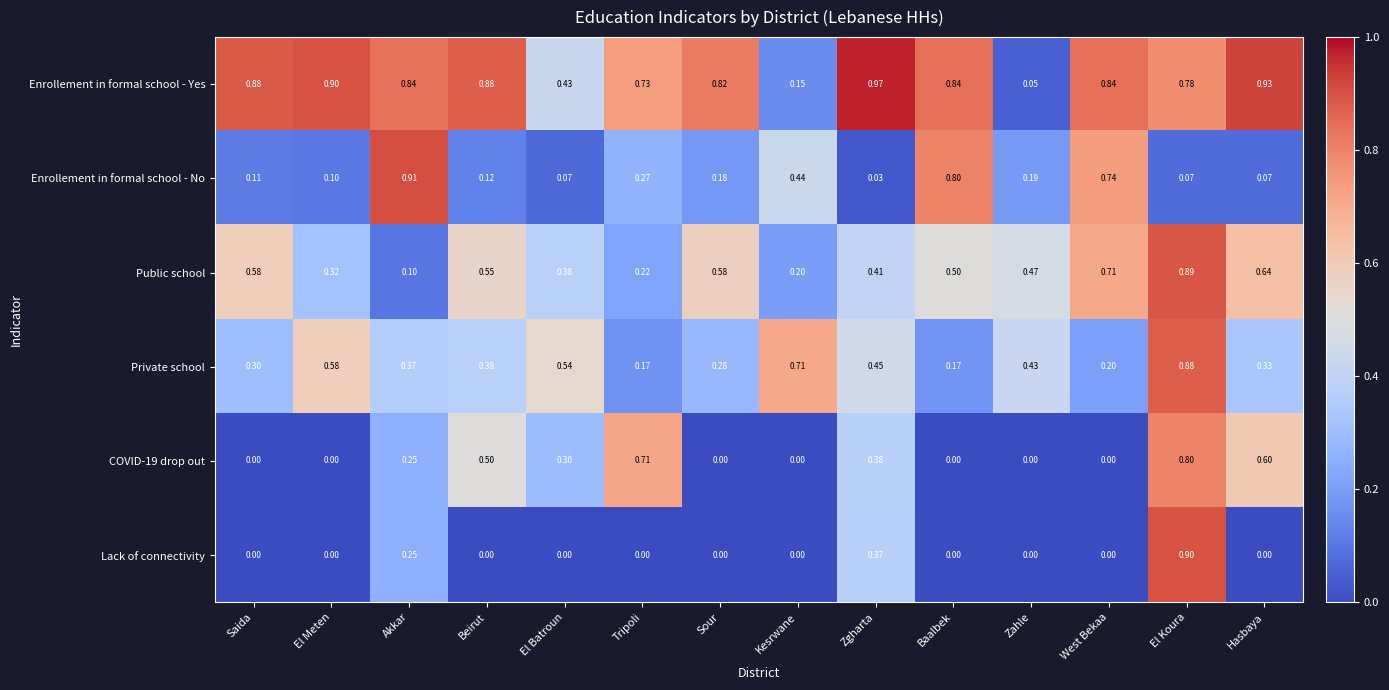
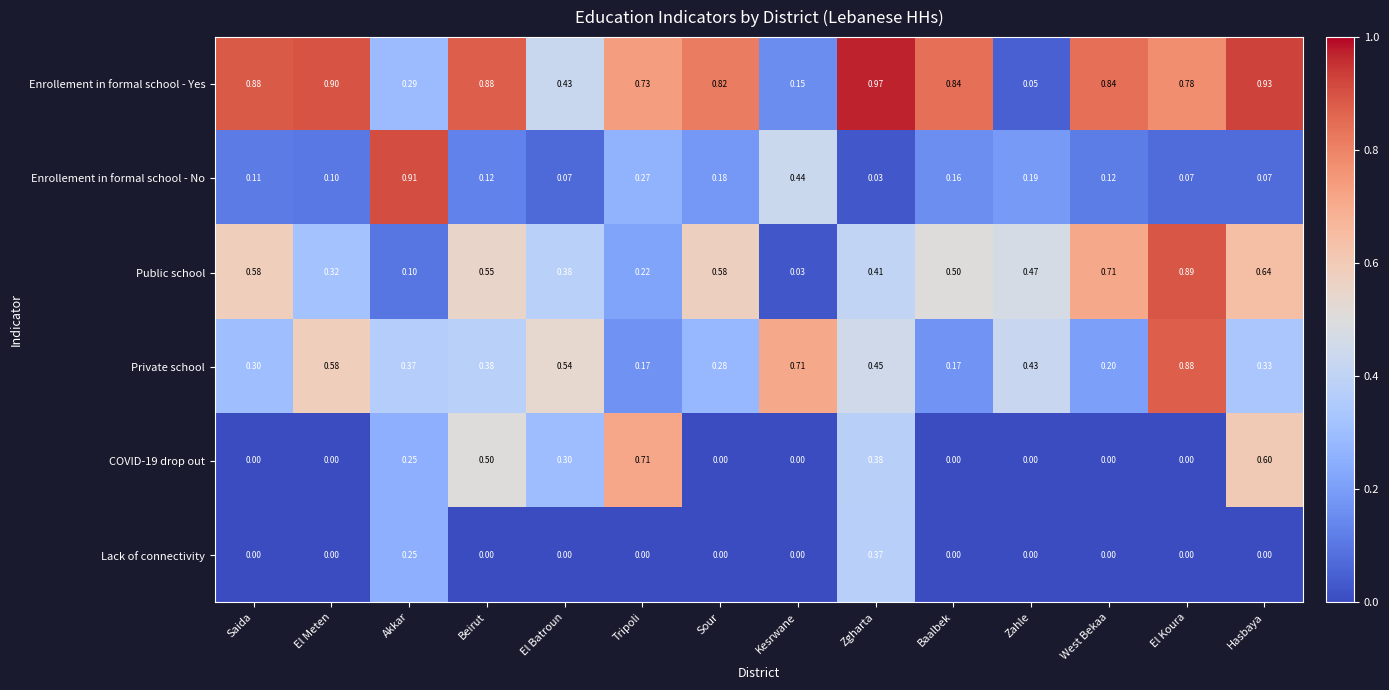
  {
    "Enrollement in formal school - Yes": {
      "Saida": 0.88,
      "El Meten": 0.90,
-     "Akkar": 0.84,
+     "Akkar": 0.29,
      "Beirut": 0.88,
      "El Batroun": 0.43,
      "Tripoli": 0.73,
      "Sour": 0.82,
      "Kesrwane": 0.15,
      "Zgharta": 0.97,
      "Baalbek": 0.84,
      "Zahle": 0.05,
      "West Bekaa": 0.84,
      "El Koura": 0.78,
      "Hasbaya": 0.93
    },
    "Enrollement in formal school - No": {
      "Saida": 0.11,
      "El Meten": 0.10,
      "Akkar": 0.91,
      "Beirut": 0.12,
      "El Batroun": 0.07,
      "Tripoli": 0.27,
      "Sour": 0.18,
      "Kesrwane": 0.44,
      "Zgharta": 0.03,
-     "Baalbek": 0.80,
+     "Baalbek": 0.16,
      "Zahle": 0.19,
-     "West Bekaa": 0.74,
+     "West Bekaa": 0.12,
      "El Koura": 0.07,
      "Hasbaya": 0.07
    },
    "Public school": {
      "Saida": 0.58,
      "El Meten": 0.32,
      "Akkar": 0.10,
      "Beirut": 0.55,
      "El Batroun": 0.38,
      "Tripoli": 0.22,
      "Sour": 0.58,
-     "Kesrwane": 0.20,
+     "Kesrwane": 0.03,
      "Zgharta": 0.41,
      "Baalbek": 0.50,
      "Zahle": 0.47,
      "West Bekaa": 0.71,
      "El Koura": 0.89,
      "Hasbaya": 0.64
    },
    "Private school": {
      "Saida": 0.30,
      "El Meten": 0.58,
      "Akkar": 0.37,
      "Beirut": 0.38,
      "El Batroun": 0.54,
      "Tripoli": 0.17,
      "Sour": 0.28,
      "Kesrwane": 0.71,
      "Zgharta": 0.45,
      "Baalbek": 0.17,
      "Zahle": 0.43,
      "West Bekaa": 0.20,
      "El Koura": 0.88,
      "Hasbaya": 0.33
    },
    "COVID-19 drop out": {
      "Saida": 0.00,
      "El Meten": 0.00,
      "Akkar": 0.25,
      "Beirut": 0.50,
      "El Batroun": 0.30,
      "Tripoli": 0.71,
      "Sour": 0.00,
      "Kesrwane": 0.00,
      "Zgharta": 0.38,
      "Baalbek": 0.00,
      "Zahle": 0.00,
      "West Bekaa": 0.00,
-     "El Koura": 0.80,
+     "El Koura": 0.00,
      "Hasbaya": 0.60
    },
    "Lack of connectivity": {
      "Saida": 0.00,
      "El Meten": 0.00,
      "Akkar": 0.25,
      "Beirut": 0.00,
      "El Batroun": 0.00,
      "Tripoli": 0.00,
      "Sour": 0.00,
      "Kesrwane": 0.00,
      "Zgharta": 0.37,
      "Baalbek": 0.00,
      "Zahle": 0.00,
      "West Bekaa": 0.00,
-     "El Koura": 0.90,
+     "El Koura": 0.00,
      "Hasbaya": 0.00
    }
  }
